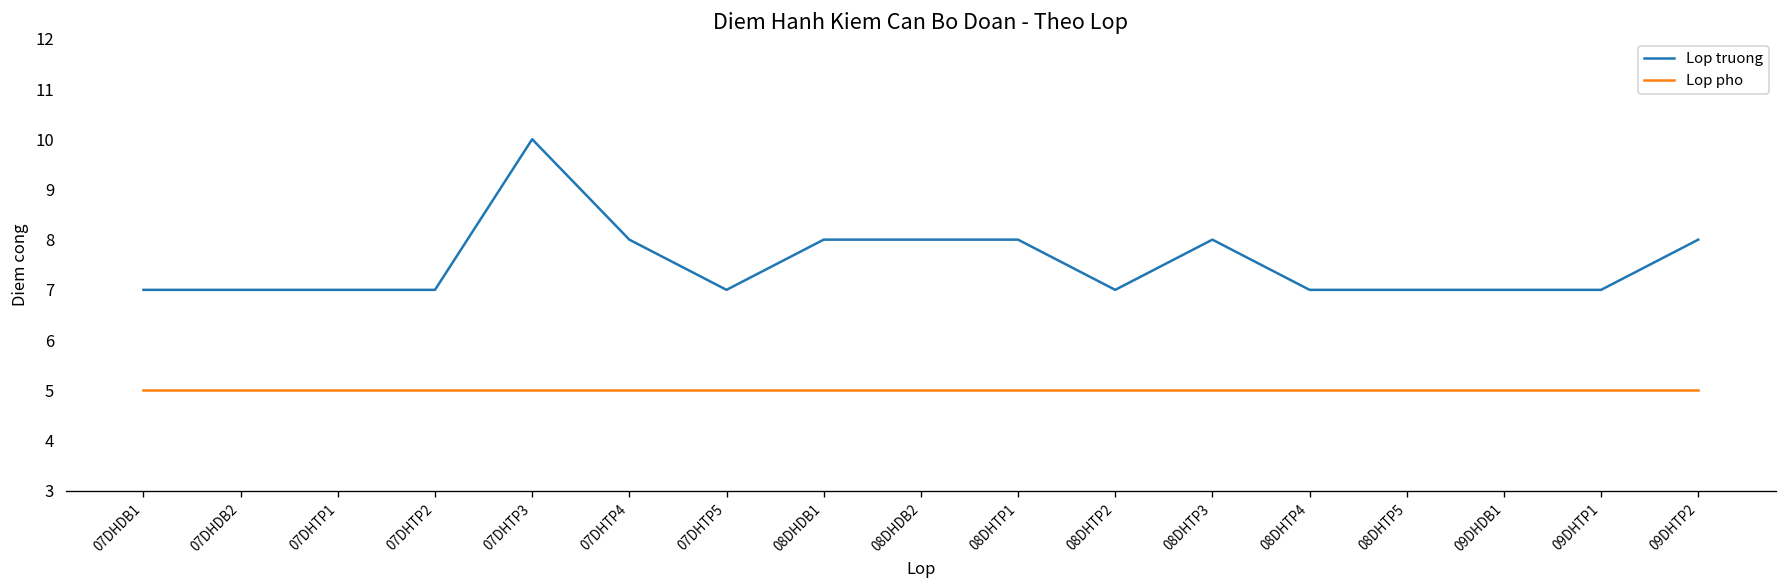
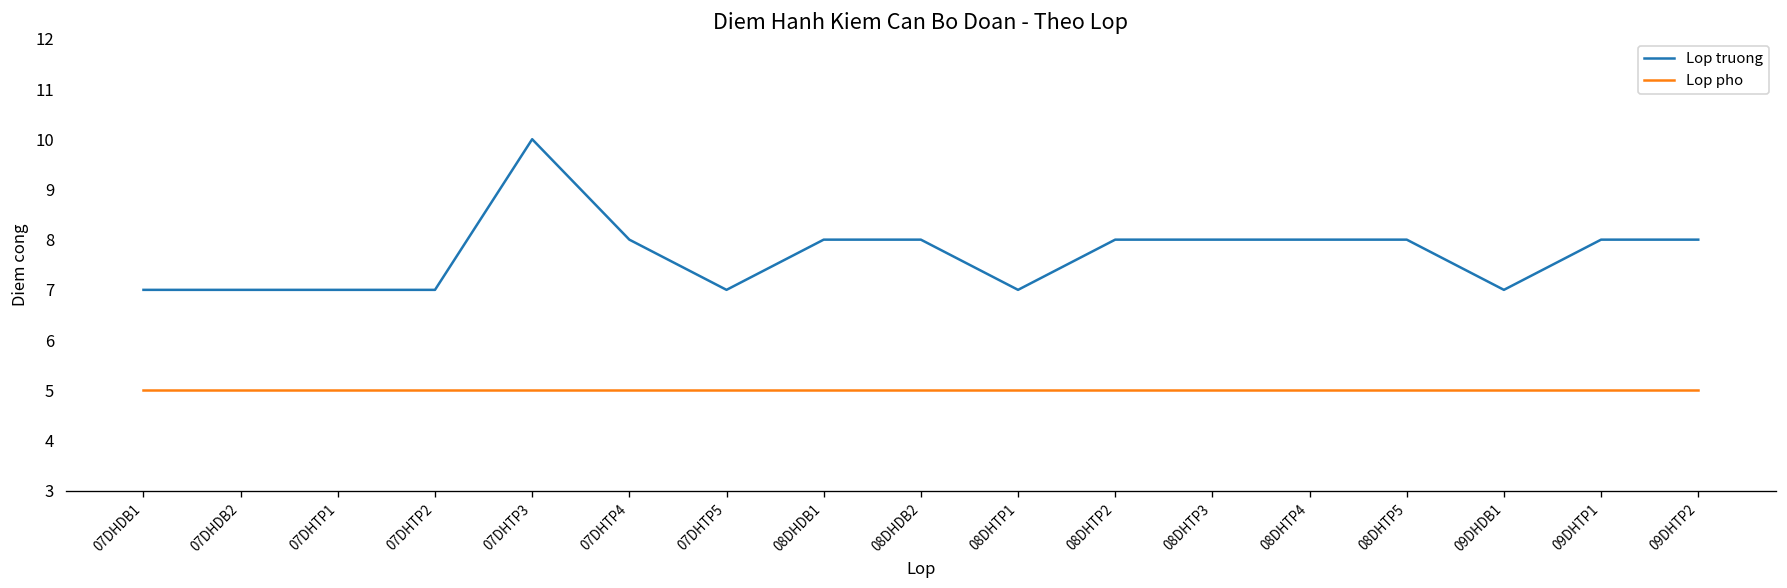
  {
    "Lop truong": {
      "07DHDB1": 7,
      "07DHDB2": 7,
      "07DHTP1": 7,
      "07DHTP2": 7,
      "07DHTP3": 10,
      "07DHTP4": 8,
      "07DHTP5": 7,
      "08DHDB1": 8,
      "08DHDB2": 8,
-     "08DHTP1": 8,
-     "08DHTP2": 7,
+     "08DHTP1": 7,
+     "08DHTP2": 8,
      "08DHTP3": 8,
-     "08DHTP4": 7,
-     "08DHTP5": 7,
+     "08DHTP4": 8,
+     "08DHTP5": 8,
      "09DHDB1": 7,
-     "09DHTP1": 7,
+     "09DHTP1": 8,
      "09DHTP2": 8
    },
    "Lop pho": {
      "07DHDB1": 5,
      "07DHDB2": 5,
      "07DHTP1": 5,
      "07DHTP2": 5,
      "07DHTP3": 5,
      "07DHTP4": 5,
      "07DHTP5": 5,
      "08DHDB1": 5,
      "08DHDB2": 5,
      "08DHTP1": 5,
      "08DHTP2": 5,
      "08DHTP3": 5,
      "08DHTP4": 5,
      "08DHTP5": 5,
      "09DHDB1": 5,
      "09DHTP1": 5,
      "09DHTP2": 5
    }
  }
